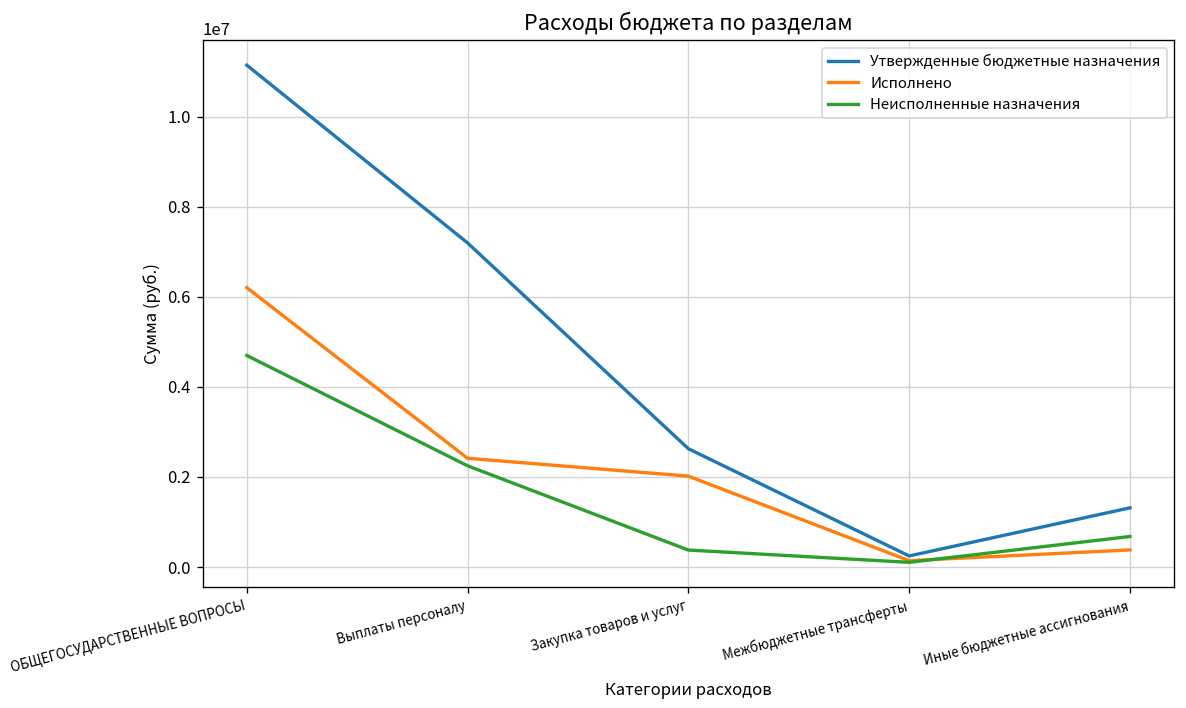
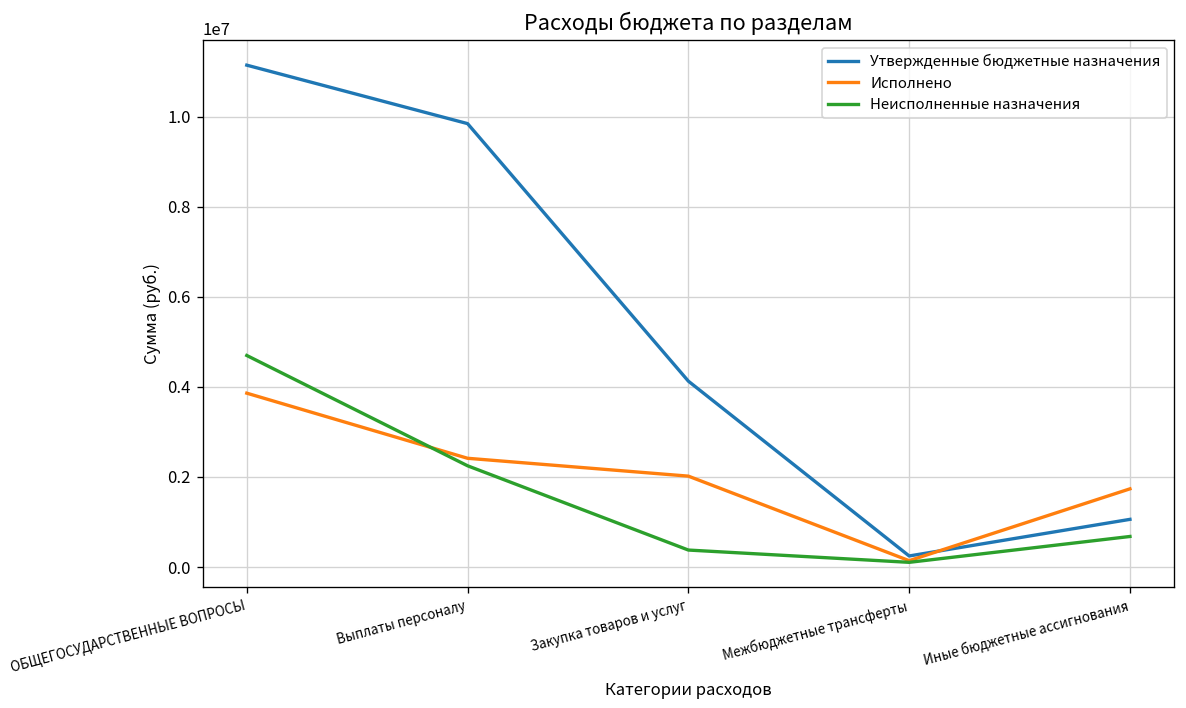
  {
    "Утвержденные бюджетные назначения": {
      "ОБЩЕГОСУДАРСТВЕННЫЕ ВОПРОСЫ": 11100000,
-     "Выплаты персоналу": 7200000,
-     "Закупка товаров и услуг": 2600000,
+     "Выплаты персоналу": 9800000,
+     "Закупка товаров и услуг": 4100000,
      "Межбюджетные трансферты": 200000,
-     "Иные бюджетные ассигнования": 1300000
+     "Иные бюджетные ассигнования": 1100000
    },
    "Исполнено": {
-     "ОБЩЕГОСУДАРСТВЕННЫЕ ВОПРОСЫ": 6200000,
+     "ОБЩЕГОСУДАРСТВЕННЫЕ ВОПРОСЫ": 3900000,
      "Выплаты персоналу": 2400000,
      "Закупка товаров и услуг": 2000000,
-     "Иные бюджетные ассигнования": 400000
+     "Иные бюджетные ассигнования": 1700000
    },
    "Неисполненные назначения": {
      "ОБЩЕГОСУДАРСТВЕННЫЕ ВОПРОСЫ": 4700000,
      "Выплаты персоналу": 2200000,
      "Закупка товаров и услуг": 400000,
      "Иные бюджетные ассигнования": 700000
    }
  }
